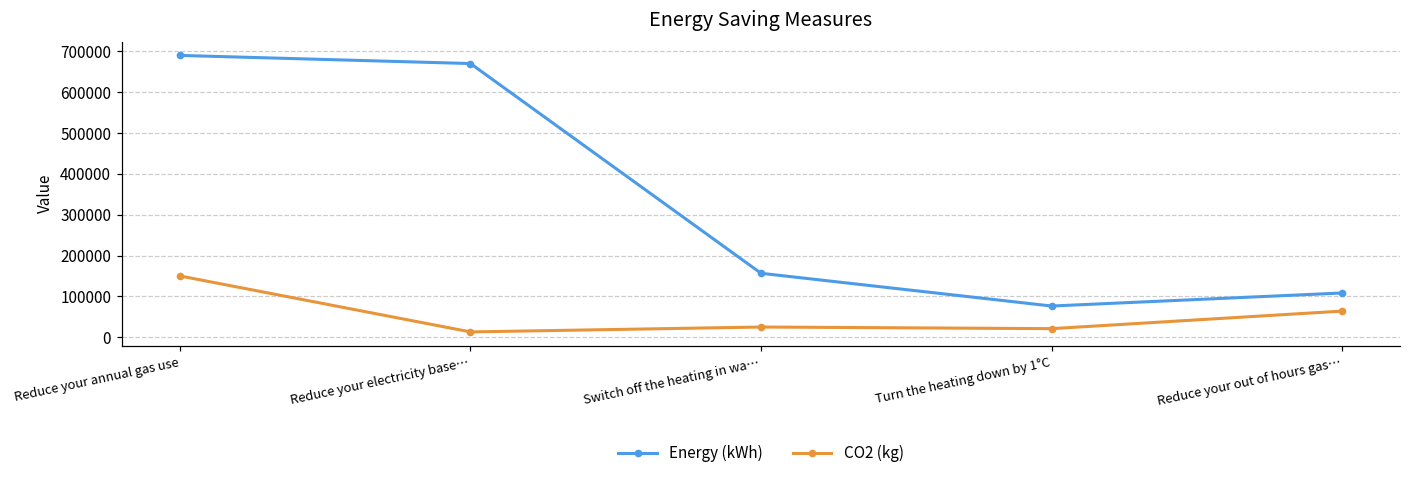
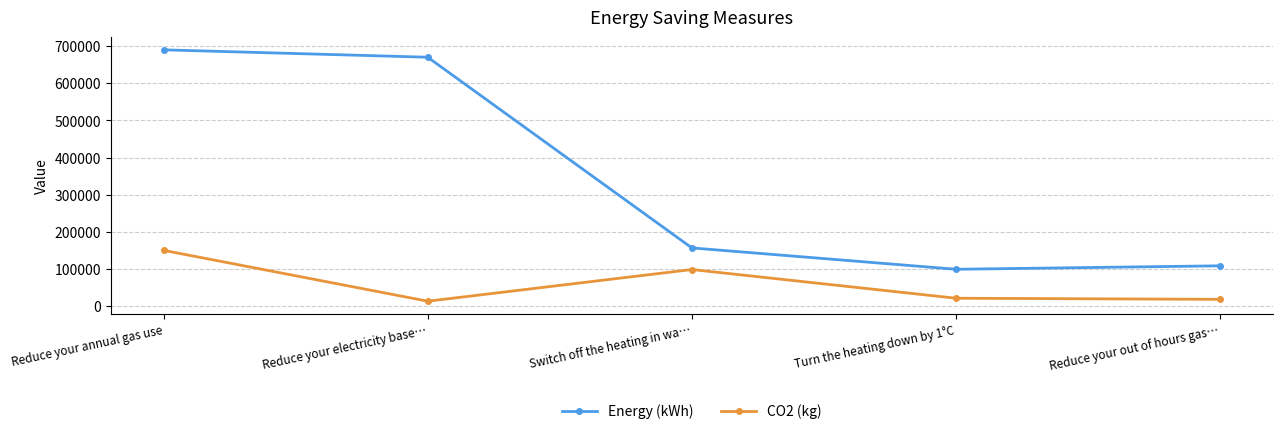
  {
    "Energy (kWh)": {
      "Reduce your annual gas use": 690000,
      "Reduce your electricity base…": 670000,
      "Switch off the heating in wa…": 160000,
-     "Turn the heating down by 1°C": 80000,
+     "Turn the heating down by 1°C": 100000,
      "Reduce your out of hours gas…": 110000
    },
    "CO2 (kg)": {
      "Reduce your annual gas use": 150000,
      "Reduce your electricity base…": 10000,
-     "Switch off the heating in wa…": 30000,
+     "Switch off the heating in wa…": 100000,
      "Turn the heating down by 1°C": 20000,
-     "Reduce your out of hours gas…": 60000
+     "Reduce your out of hours gas…": 20000
    }
  }
